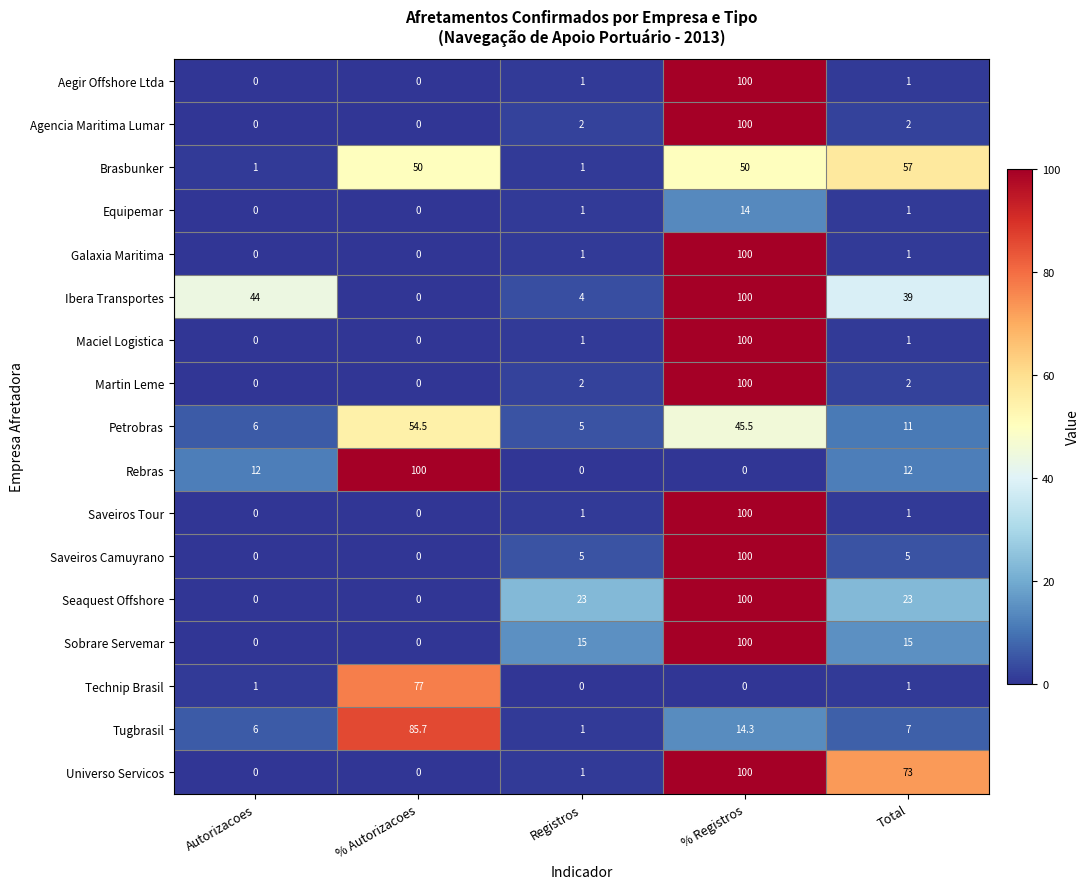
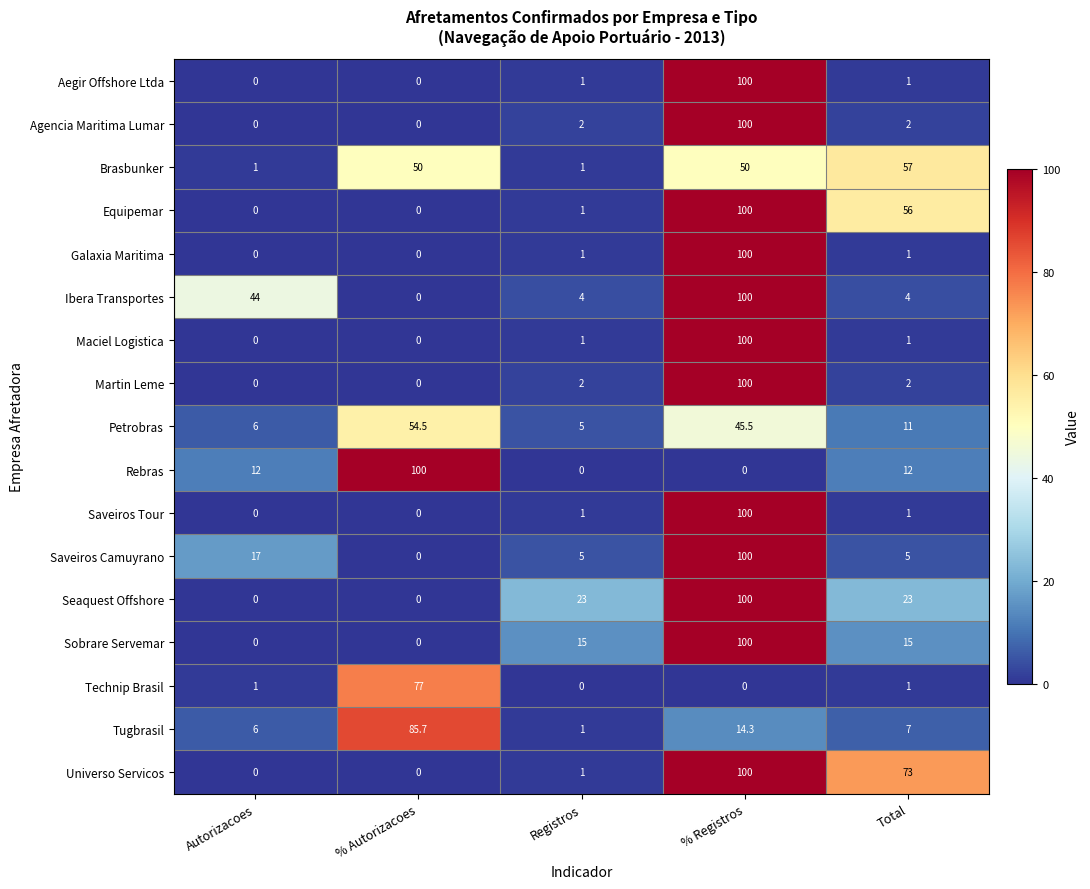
  {
    "Aegir Offshore Ltda": {
      "Autorizacoes": 0,
      "% Autorizacoes": 0,
      "Registros": 1,
      "% Registros": 100,
      "Total": 1
    },
    "Agencia Maritima Lumar": {
      "Autorizacoes": 0,
      "% Autorizacoes": 0,
      "Registros": 2,
      "% Registros": 100,
      "Total": 2
    },
    "Brasbunker": {
      "Autorizacoes": 1,
      "% Autorizacoes": 50,
      "Registros": 1,
      "% Registros": 50,
      "Total": 57
    },
    "Equipemar": {
      "Autorizacoes": 0,
      "% Autorizacoes": 0,
      "Registros": 1,
-     "% Registros": 14,
-     "Total": 1
+     "% Registros": 100,
+     "Total": 56
    },
    "Galaxia Maritima": {
      "Autorizacoes": 0,
      "% Autorizacoes": 0,
      "Registros": 1,
      "% Registros": 100,
      "Total": 1
    },
    "Ibera Transportes": {
      "Autorizacoes": 44,
      "% Autorizacoes": 0,
      "Registros": 4,
      "% Registros": 100,
-     "Total": 39
+     "Total": 4
    },
    "Maciel Logistica": {
      "Autorizacoes": 0,
      "% Autorizacoes": 0,
      "Registros": 1,
      "% Registros": 100,
      "Total": 1
    },
    "Martin Leme": {
      "Autorizacoes": 0,
      "% Autorizacoes": 0,
      "Registros": 2,
      "% Registros": 100,
      "Total": 2
    },
    "Petrobras": {
      "Autorizacoes": 6,
      "% Autorizacoes": 54.5,
      "Registros": 5,
      "% Registros": 45.5,
      "Total": 11
    },
    "Rebras": {
      "Autorizacoes": 12,
      "% Autorizacoes": 100,
      "Registros": 0,
      "% Registros": 0,
      "Total": 12
    },
    "Saveiros Tour": {
      "Autorizacoes": 0,
      "% Autorizacoes": 0,
      "Registros": 1,
      "% Registros": 100,
      "Total": 1
    },
    "Saveiros Camuyrano": {
-     "Autorizacoes": 0,
+     "Autorizacoes": 17,
      "% Autorizacoes": 0,
      "Registros": 5,
      "% Registros": 100,
      "Total": 5
    },
    "Seaquest Offshore": {
      "Autorizacoes": 0,
      "% Autorizacoes": 0,
      "Registros": 23,
      "% Registros": 100,
      "Total": 23
    },
    "Sobrare Servemar": {
      "Autorizacoes": 0,
      "% Autorizacoes": 0,
      "Registros": 15,
      "% Registros": 100,
      "Total": 15
    },
    "Technip Brasil": {
      "Autorizacoes": 1,
      "% Autorizacoes": 77,
      "Registros": 0,
      "% Registros": 0,
      "Total": 1
    },
    "Tugbrasil": {
      "Autorizacoes": 6,
      "% Autorizacoes": 85.7,
      "Registros": 1,
      "% Registros": 14.3,
      "Total": 7
    },
    "Universo Servicos": {
      "Autorizacoes": 0,
      "% Autorizacoes": 0,
      "Registros": 1,
      "% Registros": 100,
      "Total": 73
    }
  }
